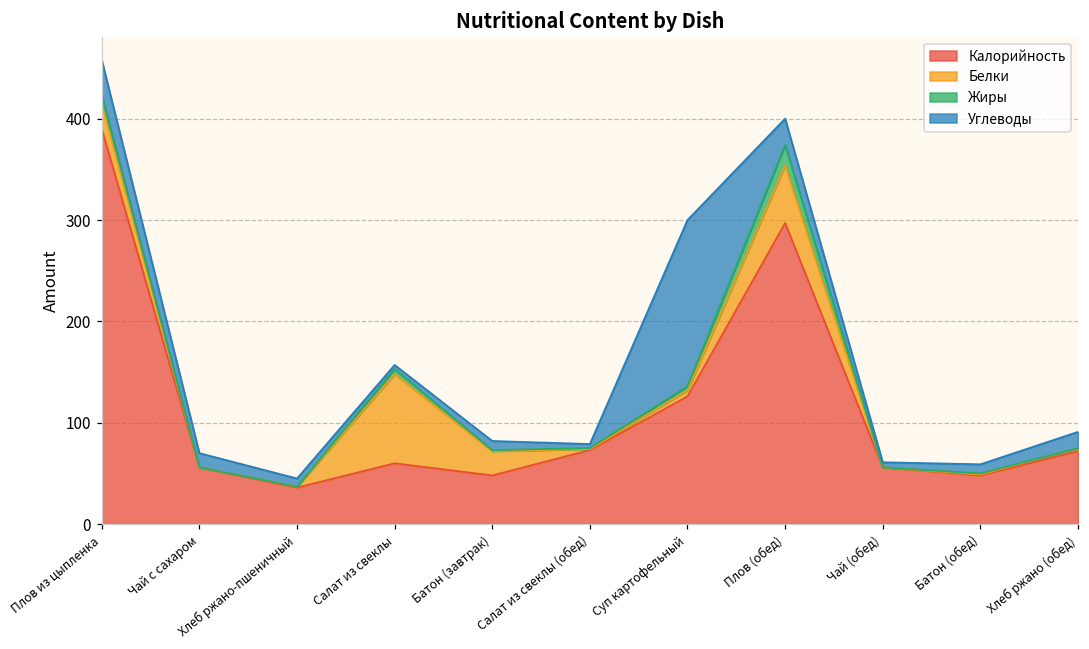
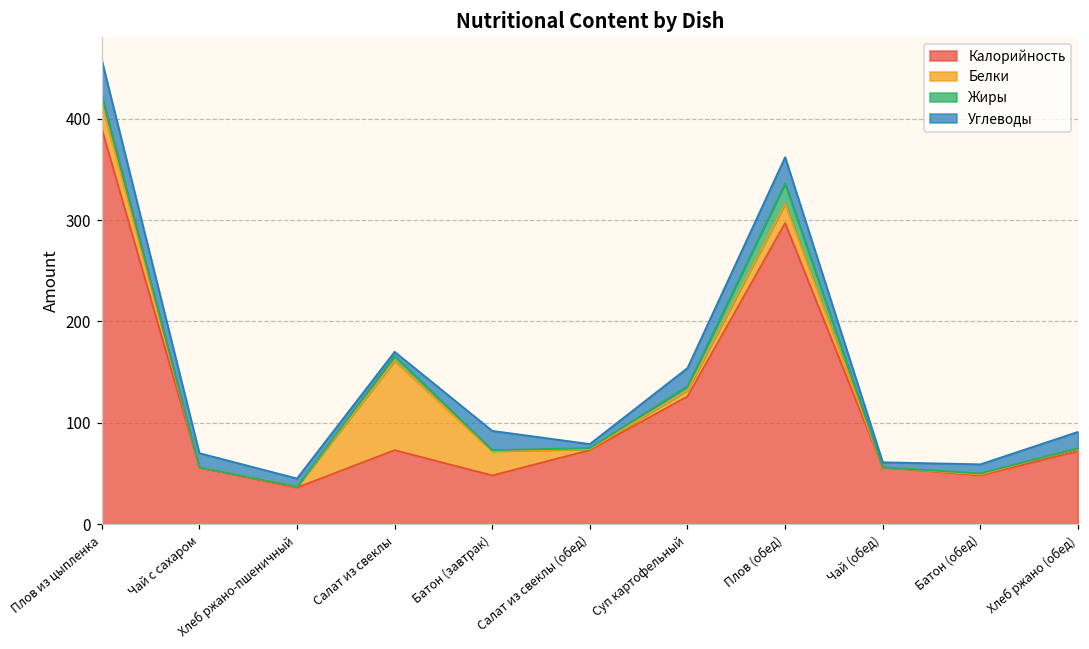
  {
    "Калорийность": {
      "Плов из цыпленка": 390,
-     "Салат из свеклы": 60,
+     "Салат из свеклы": 70,
      "Батон (завтрак)": 50,
      "Суп картофельный": 130,
      "Плов (обед)": 300,
      "Хлеб ржано (обед)": 70
    },
    "Белки": {
      "Плов из цыпленка": 30,
      "Салат из свеклы": 90,
      "Суп картофельный": 10,
-     "Плов (обед)": 60
+     "Плов (обед)": 20
    },
    "Жиры": {
      "Плов из цыпленка": 10,
      "Салат из свеклы": 10,
      "Суп картофельный": 0,
      "Плов (обед)": 20
    },
    "Углеводы": {
      "Плов из цыпленка": 40,
      "Чай с сахаром": 10,
      "Хлеб ржано-пшеничный": 10,
      "Салат из свеклы": 0,
-     "Батон (завтрак)": 10,
+     "Батон (завтрак)": 20,
      "Салат из свеклы (обед)": 0,
-     "Суп картофельный": 160,
+     "Суп картофельный": 20,
      "Плов (обед)": 30,
      "Чай (обед)": 10,
      "Батон (обед)": 10,
      "Хлеб ржано (обед)": 20
    }
  }
